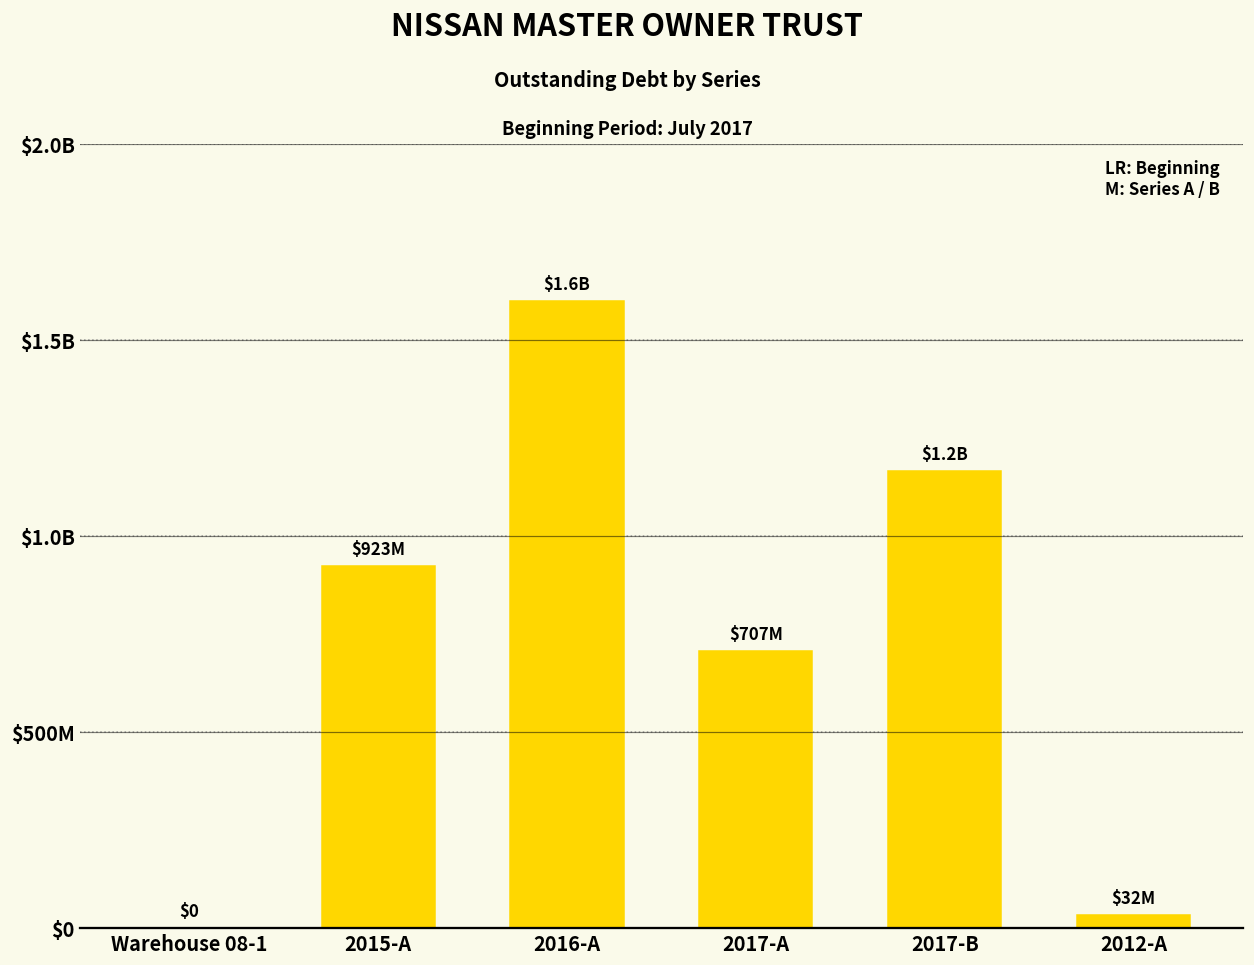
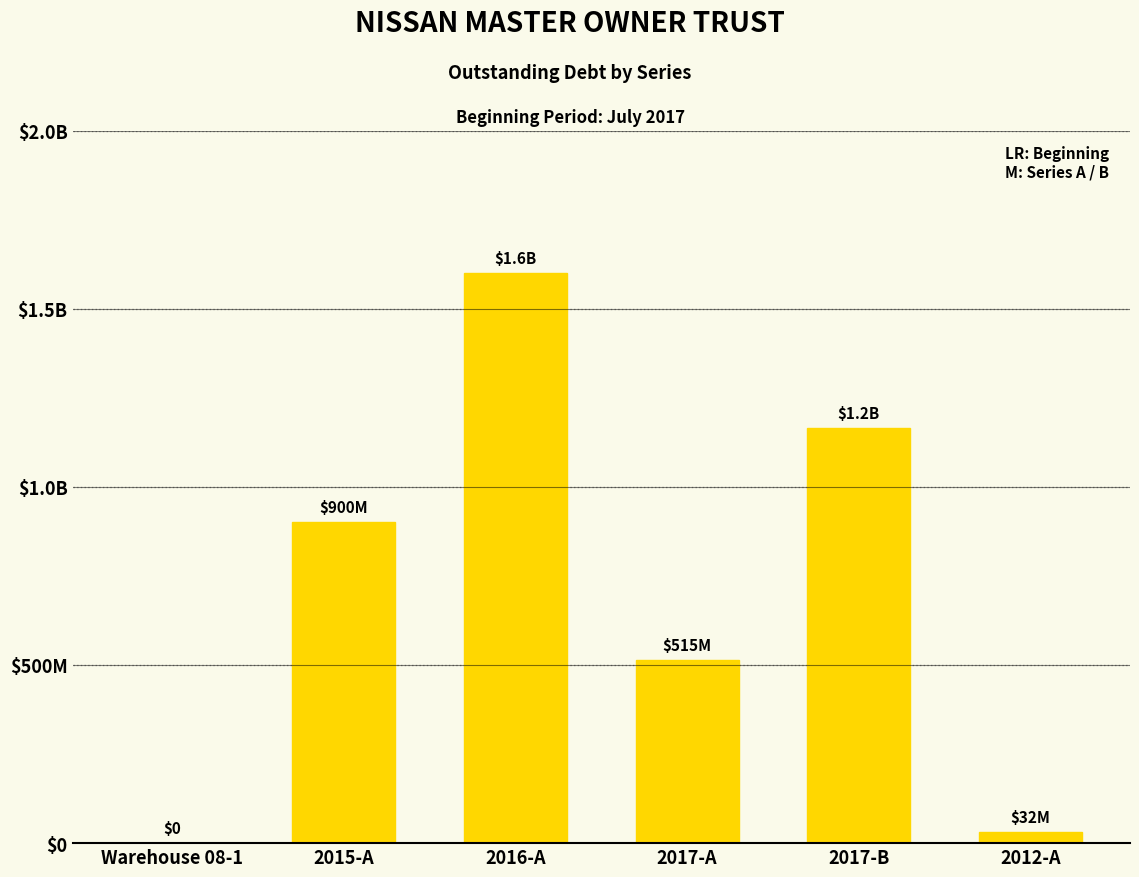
  {
    "Warehouse 08-1": "$0",
-   "2015-A": "$923M",
+   "2015-A": "$900M",
    "2016-A": "$1.6B",
-   "2017-A": "$707M",
+   "2017-A": "$515M",
    "2017-B": "$1.2B",
    "2012-A": "$32M"
  }
